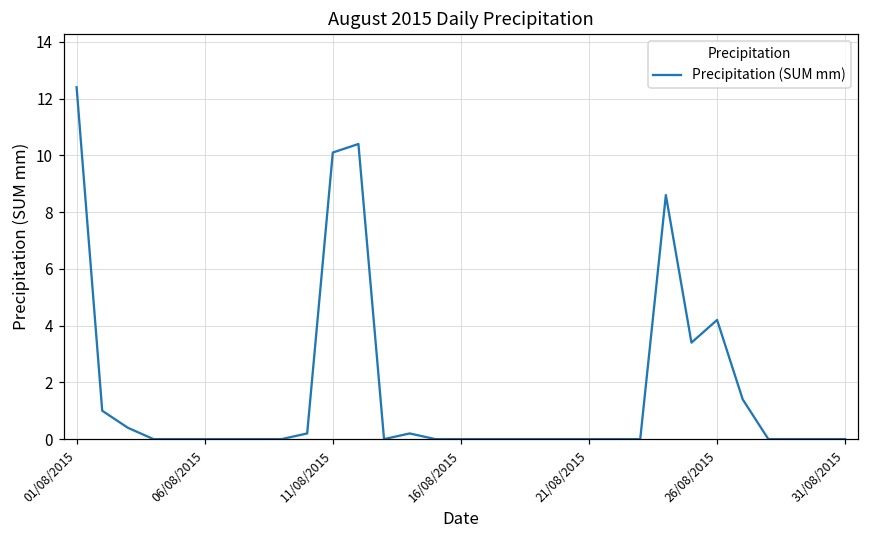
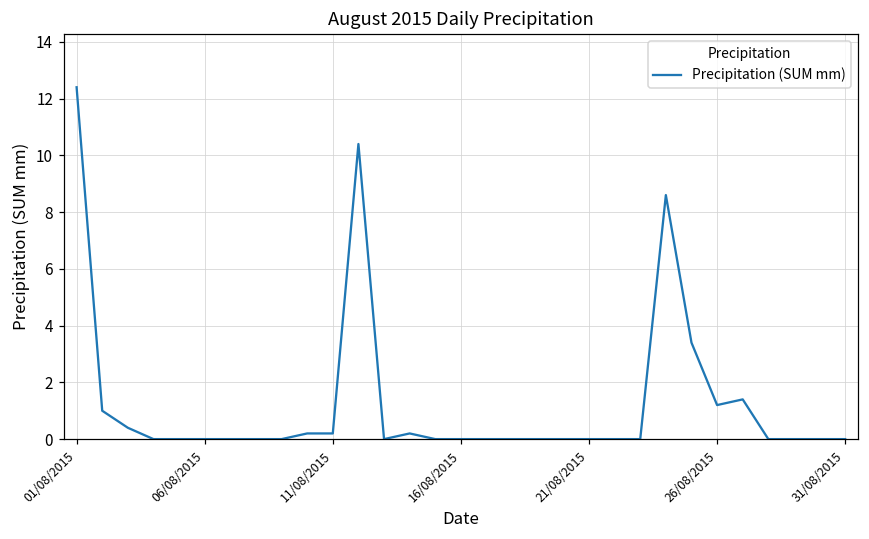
  {
    "01/08/2015": 12.4,
    "06/08/2015": 0.0,
-   "11/08/2015": 10.1,
+   "11/08/2015": 0.2,
    "16/08/2015": 0.0,
    "21/08/2015": 0.0,
-   "26/08/2015": 4.2,
+   "26/08/2015": 1.2,
    "31/08/2015": 0.0
  }
